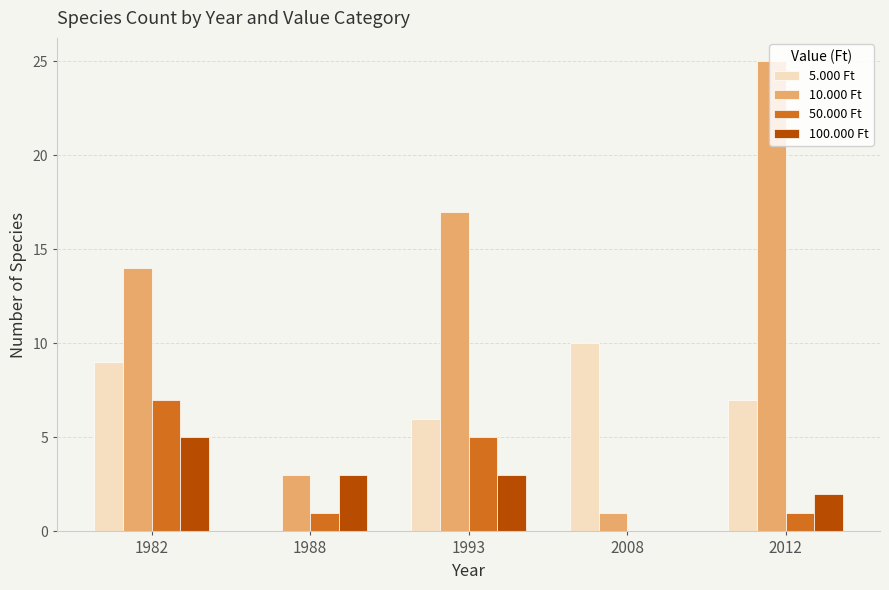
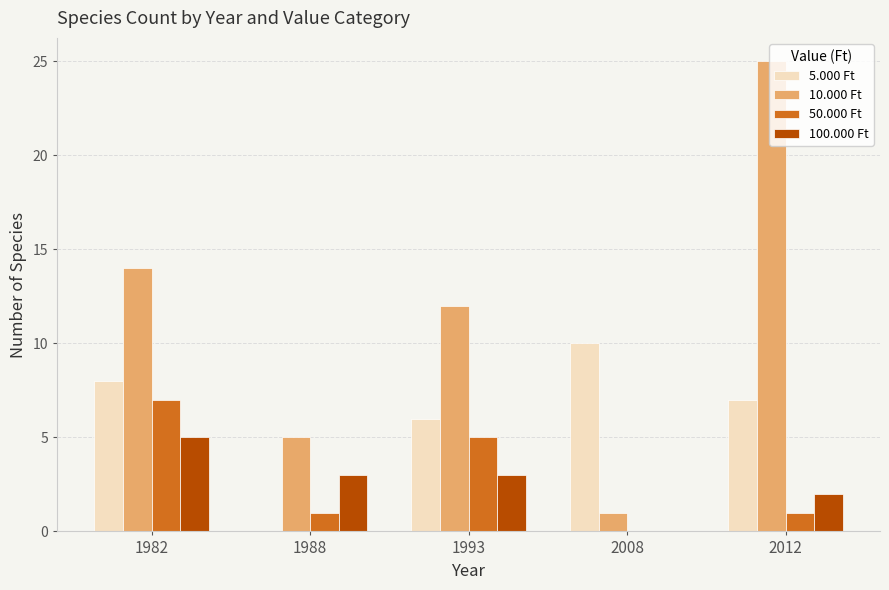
  {
    "5.000 Ft": {
-     "1982": 9,
+     "1982": 8,
      "1988": 0,
      "1993": 6,
      "2008": 10,
      "2012": 7
    },
    "10.000 Ft": {
      "1982": 14,
-     "1988": 3,
-     "1993": 17,
+     "1988": 5,
+     "1993": 12,
      "2008": 1
    }
  }
